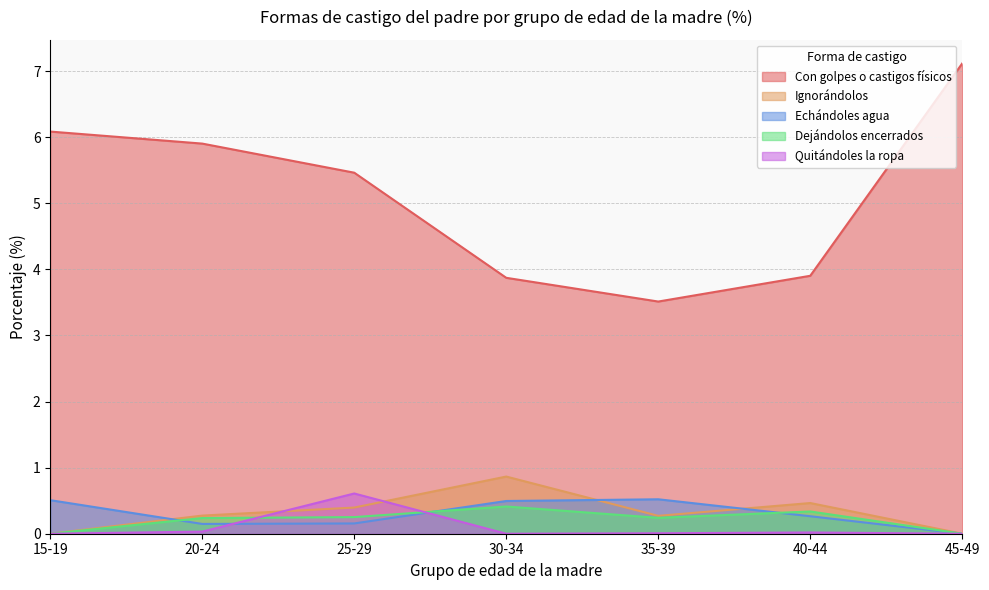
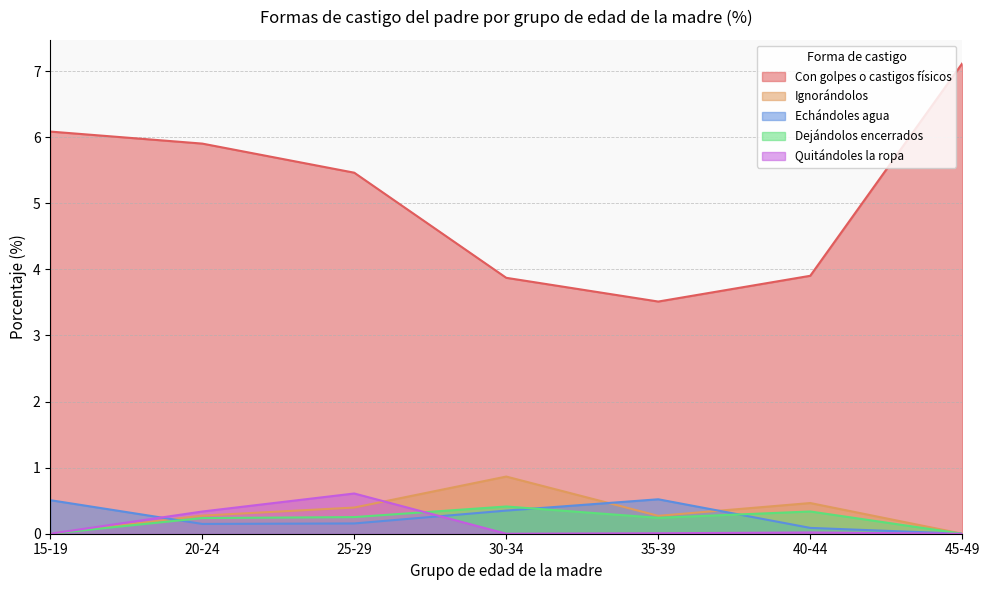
  {
    "Echándoles agua": {
      "15-19": 0.5,
      "20-24": 0.1,
      "25-29": 0.2,
-     "30-34": 0.5,
+     "30-34": 0.4,
      "35-39": 0.5,
-     "40-44": 0.3
+     "40-44": 0.1
    },
    "Dejándolos encerrados": {
      "25-29": 0.3,
      "30-34": 0.4,
      "40-44": 0.3
    },
    "Quitándoles la ropa": {
-     "20-24": 0.0,
+     "20-24": 0.3,
      "25-29": 0.6,
      "30-34": 0.0,
      "35-39": 0.0,
      "40-44": 0.0
    }
  }
